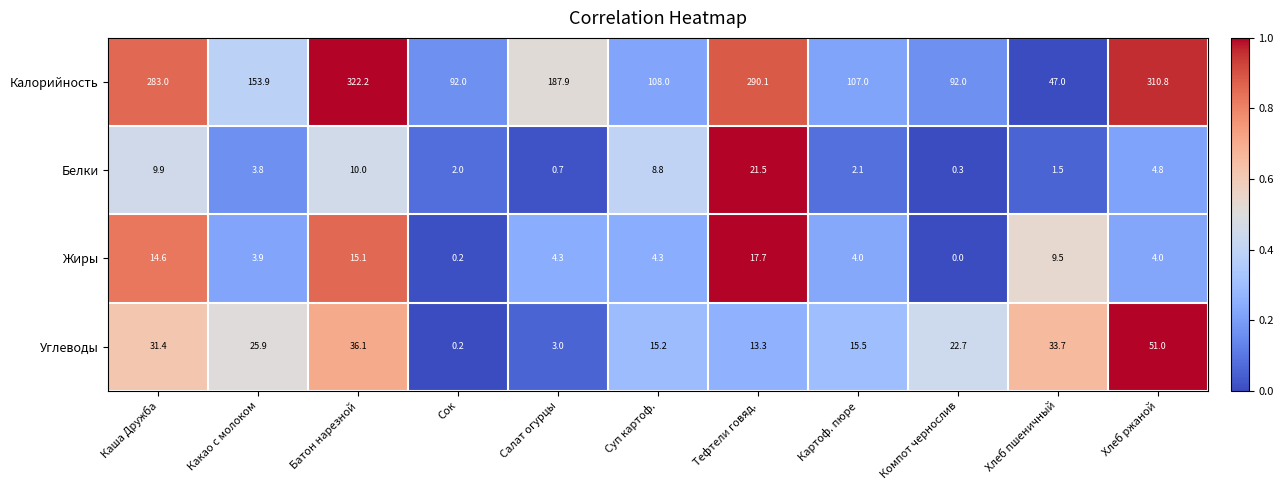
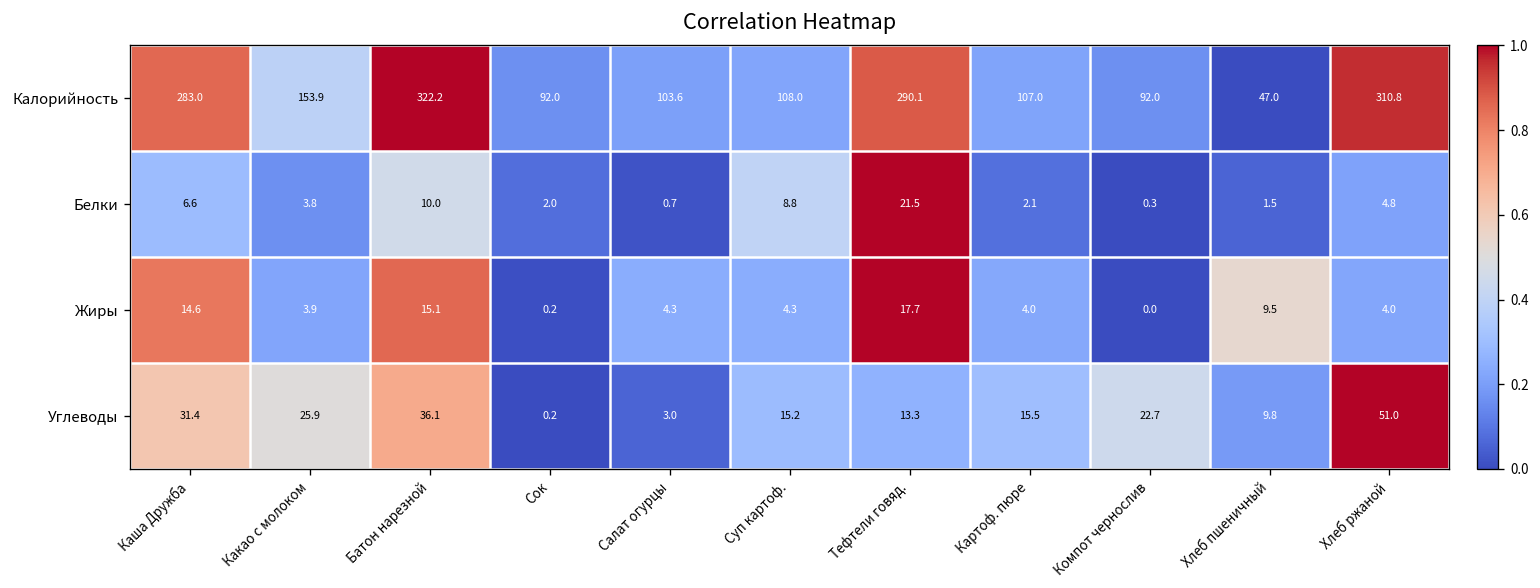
  {
    "Калорийность": {
      "Каша Дружба": 283.0,
      "Какао с молоком": 153.9,
      "Батон нарезной": 322.2,
      "Сок": 92.0,
-     "Салат огурцы": 187.9,
+     "Салат огурцы": 103.6,
      "Суп картоф.": 108.0,
      "Тефтели говяд.": 290.1,
      "Картоф. пюре": 107.0,
      "Компот чернослив": 92.0,
      "Хлеб пшеничный": 47.0,
      "Хлеб ржаной": 310.8
    },
    "Белки": {
-     "Каша Дружба": 9.9,
+     "Каша Дружба": 6.6,
      "Какао с молоком": 3.8,
      "Батон нарезной": 10.0,
      "Сок": 2.0,
      "Салат огурцы": 0.7,
      "Суп картоф.": 8.8,
      "Тефтели говяд.": 21.5,
      "Картоф. пюре": 2.1,
      "Компот чернослив": 0.3,
      "Хлеб пшеничный": 1.5,
      "Хлеб ржаной": 4.8
    },
    "Жиры": {
      "Каша Дружба": 14.6,
      "Какао с молоком": 3.9,
      "Батон нарезной": 15.1,
      "Сок": 0.2,
      "Салат огурцы": 4.3,
      "Суп картоф.": 4.3,
      "Тефтели говяд.": 17.7,
      "Картоф. пюре": 4.0,
      "Компот чернослив": 0.0,
      "Хлеб пшеничный": 9.5,
      "Хлеб ржаной": 4.0
    },
    "Углеводы": {
      "Каша Дружба": 31.4,
      "Какао с молоком": 25.9,
      "Батон нарезной": 36.1,
      "Сок": 0.2,
      "Салат огурцы": 3.0,
      "Суп картоф.": 15.2,
      "Тефтели говяд.": 13.3,
      "Картоф. пюре": 15.5,
      "Компот чернослив": 22.7,
-     "Хлеб пшеничный": 33.7,
+     "Хлеб пшеничный": 9.8,
      "Хлеб ржаной": 51.0
    }
  }
